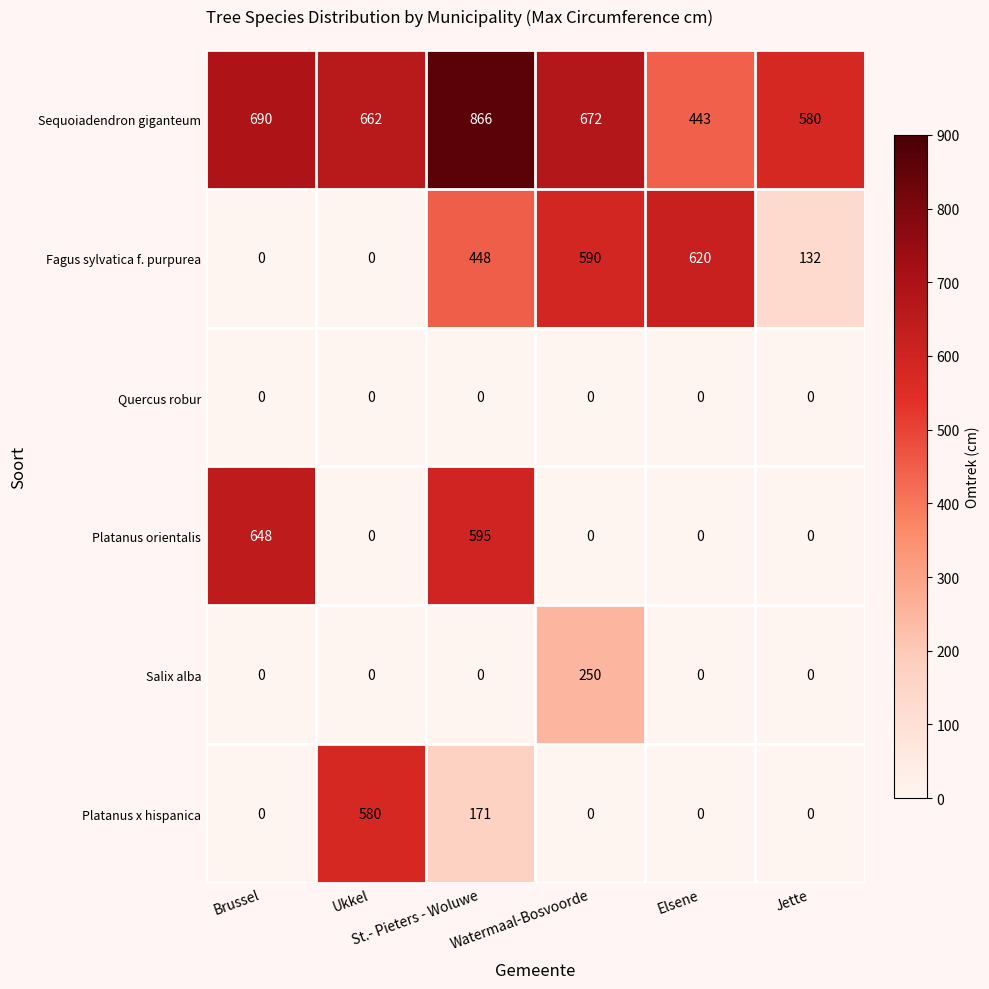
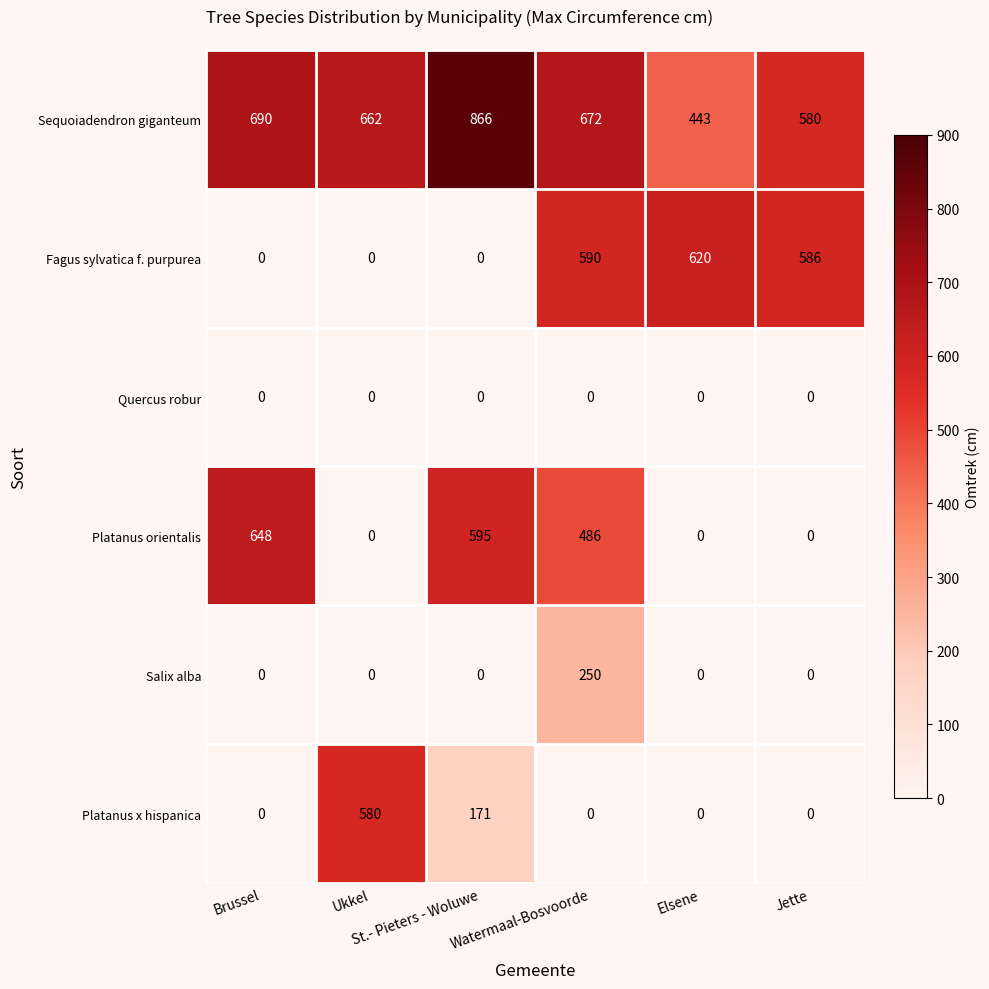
  {
    "Sequoiadendron giganteum": {
      "Brussel": 690,
      "Ukkel": 662,
      "St.- Pieters - Woluwe": 866,
      "Watermaal-Bosvoorde": 672,
      "Elsene": 443,
      "Jette": 580
    },
    "Fagus sylvatica f. purpurea": {
      "Brussel": 0,
      "Ukkel": 0,
-     "St.- Pieters - Woluwe": 448,
+     "St.- Pieters - Woluwe": 0,
      "Watermaal-Bosvoorde": 590,
      "Elsene": 620,
-     "Jette": 132
+     "Jette": 586
    },
    "Quercus robur": {
      "Brussel": 0,
      "Ukkel": 0,
      "St.- Pieters - Woluwe": 0,
      "Watermaal-Bosvoorde": 0,
      "Elsene": 0,
      "Jette": 0
    },
    "Platanus orientalis": {
      "Brussel": 648,
      "Ukkel": 0,
      "St.- Pieters - Woluwe": 595,
-     "Watermaal-Bosvoorde": 0,
+     "Watermaal-Bosvoorde": 486,
      "Elsene": 0,
      "Jette": 0
    },
    "Salix alba": {
      "Brussel": 0,
      "Ukkel": 0,
      "St.- Pieters - Woluwe": 0,
      "Watermaal-Bosvoorde": 250,
      "Elsene": 0,
      "Jette": 0
    },
    "Platanus x hispanica": {
      "Brussel": 0,
      "Ukkel": 580,
      "St.- Pieters - Woluwe": 171,
      "Watermaal-Bosvoorde": 0,
      "Elsene": 0,
      "Jette": 0
    }
  }
